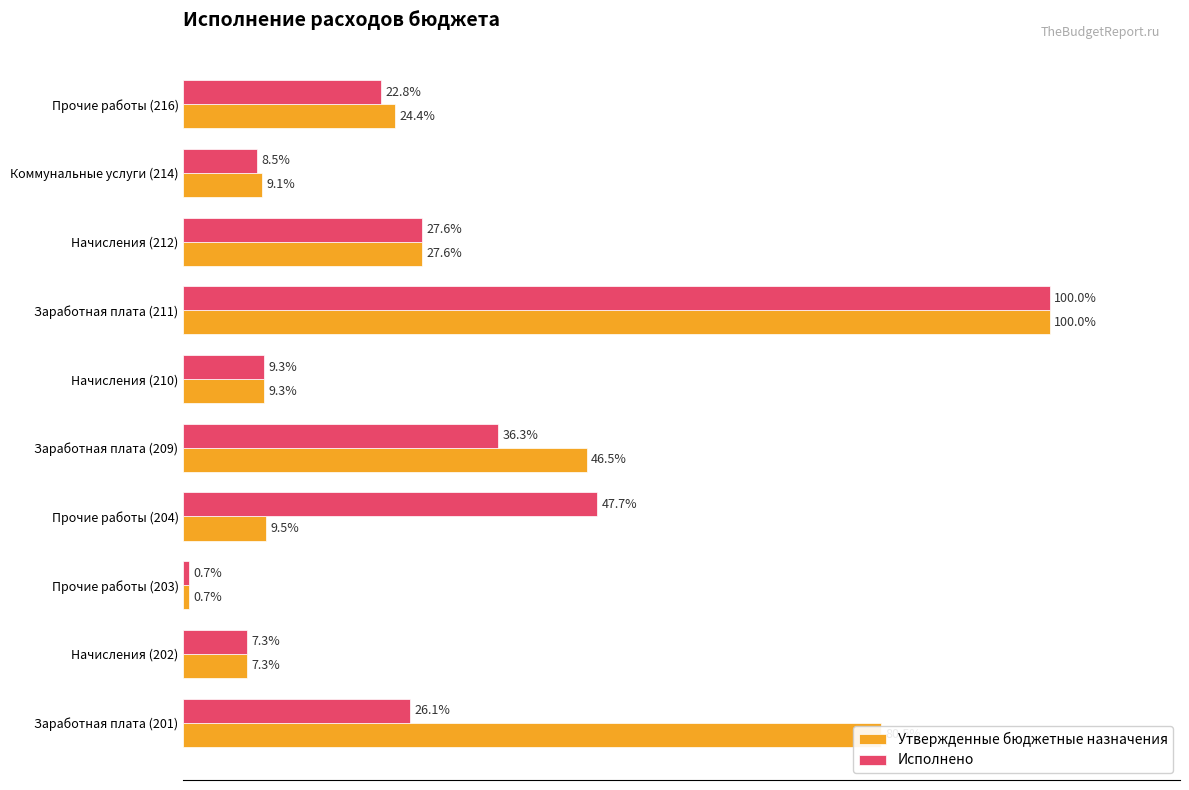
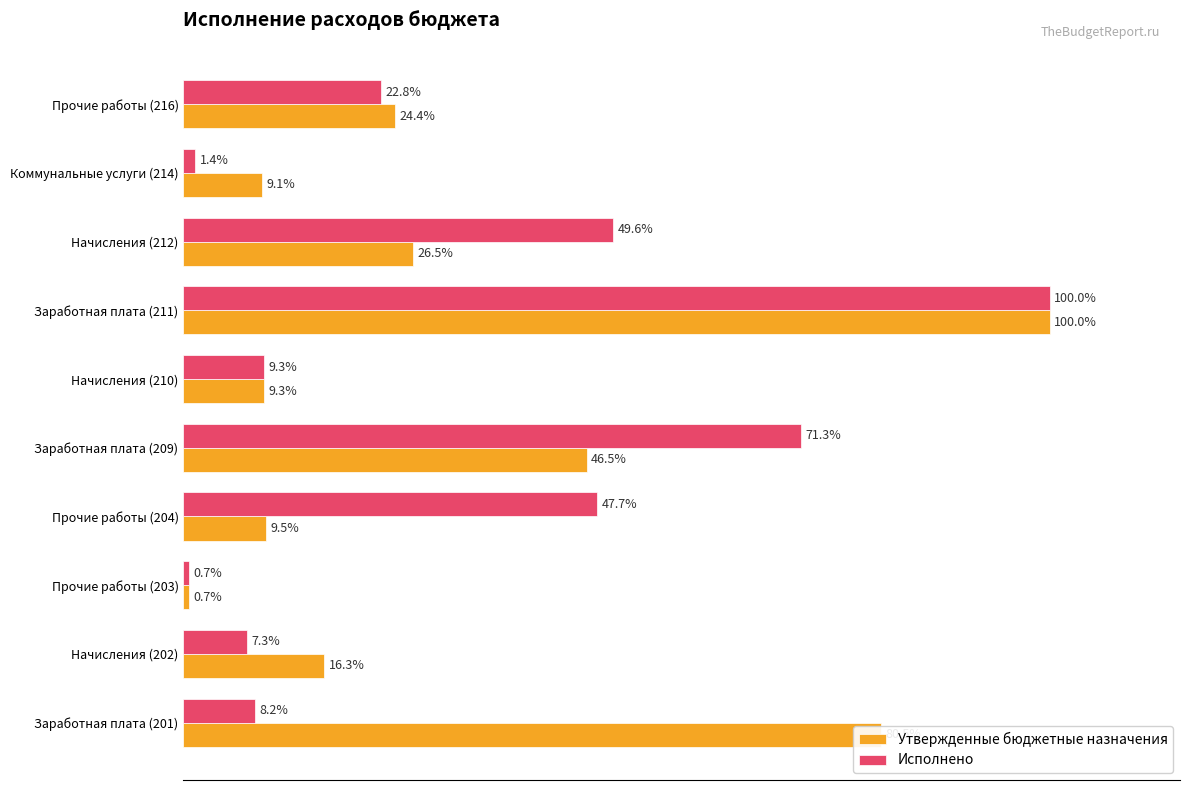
  {
    "Утвержденные бюджетные назначения": {
      "Прочие работы (216)": "24.4%",
      "Коммунальные услуги (214)": "9.1%",
-     "Начисления (212)": "27.6%",
+     "Начисления (212)": "26.5%",
      "Заработная плата (211)": "100.0%",
      "Начисления (210)": "9.3%",
      "Заработная плата (209)": "46.5%",
      "Прочие работы (204)": "9.5%",
      "Прочие работы (203)": "0.7%",
-     "Начисления (202)": "7.3%"
+     "Начисления (202)": "16.3%"
    },
    "Исполнено": {
      "Прочие работы (216)": "22.8%",
-     "Коммунальные услуги (214)": "8.5%",
-     "Начисления (212)": "27.6%",
+     "Коммунальные услуги (214)": "1.4%",
+     "Начисления (212)": "49.6%",
      "Заработная плата (211)": "100.0%",
      "Начисления (210)": "9.3%",
-     "Заработная плата (209)": "36.3%",
+     "Заработная плата (209)": "71.3%",
      "Прочие работы (204)": "47.7%",
      "Прочие работы (203)": "0.7%",
      "Начисления (202)": "7.3%",
-     "Заработная плата (201)": "26.1%"
+     "Заработная плата (201)": "8.2%"
    }
  }
